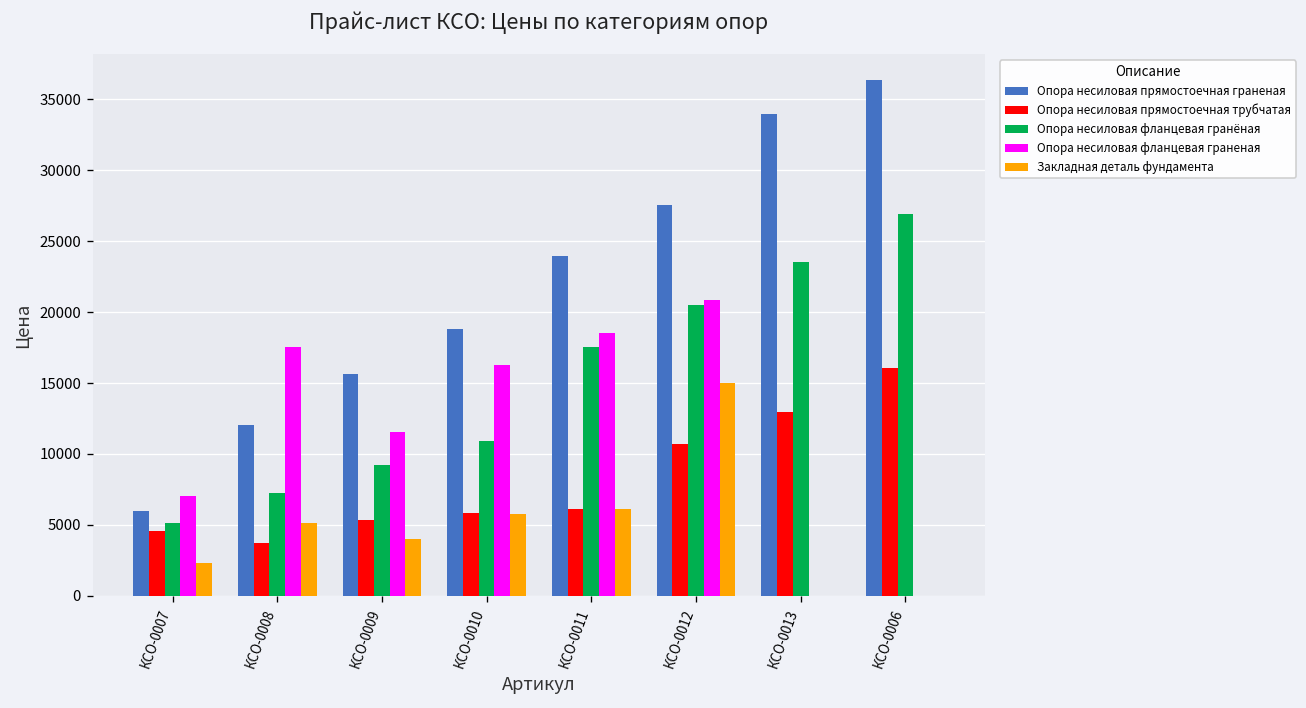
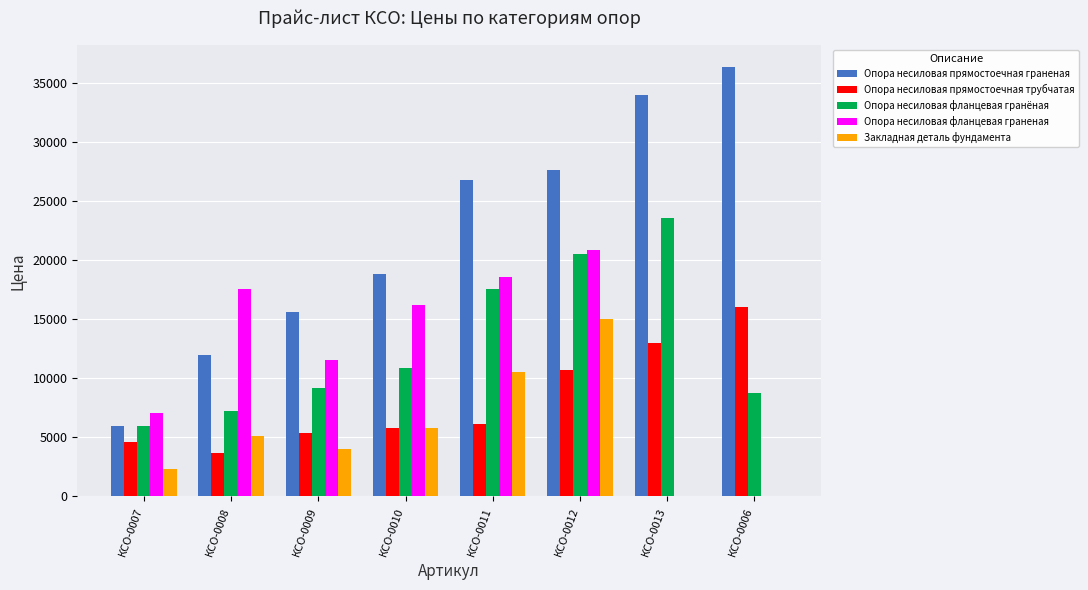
  {
    "Опора несиловая прямостоечная граненая": {
      "КСО-0007": 6000,
      "КСО-0008": 12000,
      "КСО-0009": 15600,
      "КСО-0010": 18800,
-     "КСО-0011": 24000,
+     "КСО-0011": 26800,
      "КСО-0012": 27600,
      "КСО-0013": 34000,
      "КСО-0006": 36400
    },
    "Опора несиловая прямостоечная трубчатая": {
      "КСО-0007": 4600,
      "КСО-0008": 3700,
      "КСО-0009": 5300,
      "КСО-0010": 5800,
      "КСО-0011": 6100,
      "КСО-0012": 10700,
      "КСО-0013": 13000,
      "КСО-0006": 16000
    },
    "Опора несиловая фланцевая гранёная": {
-     "КСО-0007": 5200,
+     "КСО-0007": 6000,
      "КСО-0008": 7300,
      "КСО-0009": 9200,
      "КСО-0010": 10900,
      "КСО-0011": 17500,
      "КСО-0012": 20500,
      "КСО-0013": 23500,
-     "КСО-0006": 27000
+     "КСО-0006": 8800
    },
    "Опора несиловая фланцевая граненая": {
      "КСО-0007": 7000,
      "КСО-0008": 17600,
      "КСО-0009": 11500,
      "КСО-0010": 16200,
      "КСО-0011": 18600,
      "КСО-0012": 20900,
      "КСО-0013": 0,
      "КСО-0006": 0
    },
    "Закладная деталь фундамента": {
      "КСО-0007": 2300,
      "КСО-0008": 5100,
      "КСО-0009": 4000,
      "КСО-0010": 5800,
-     "КСО-0011": 6100,
+     "КСО-0011": 10500,
      "КСО-0012": 15000,
      "КСО-0013": 0,
      "КСО-0006": 0
    }
  }
